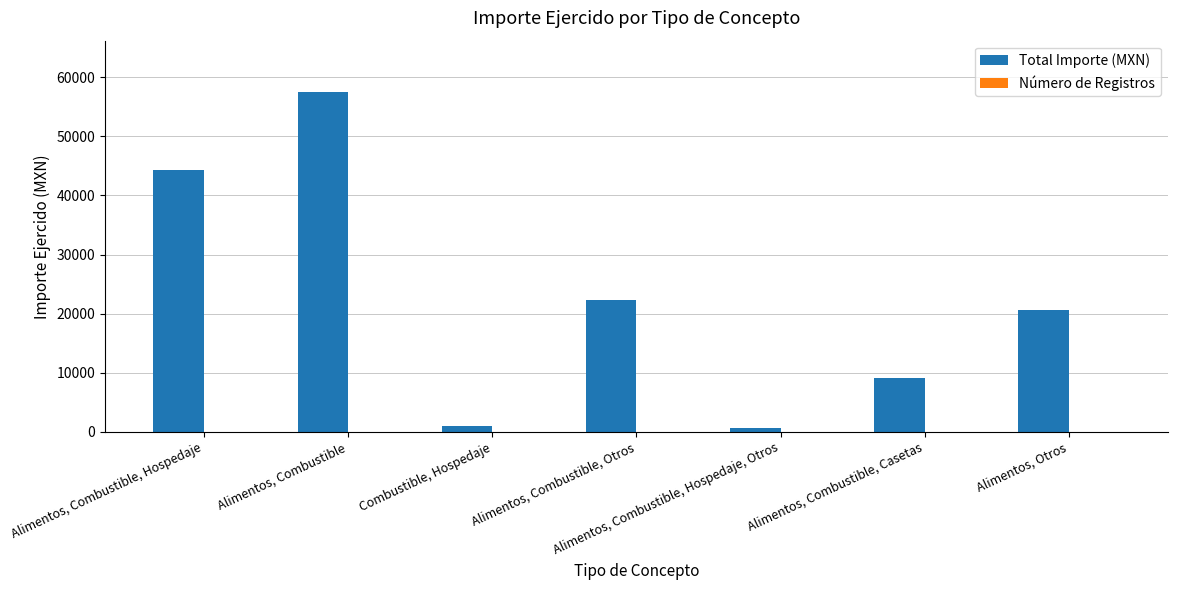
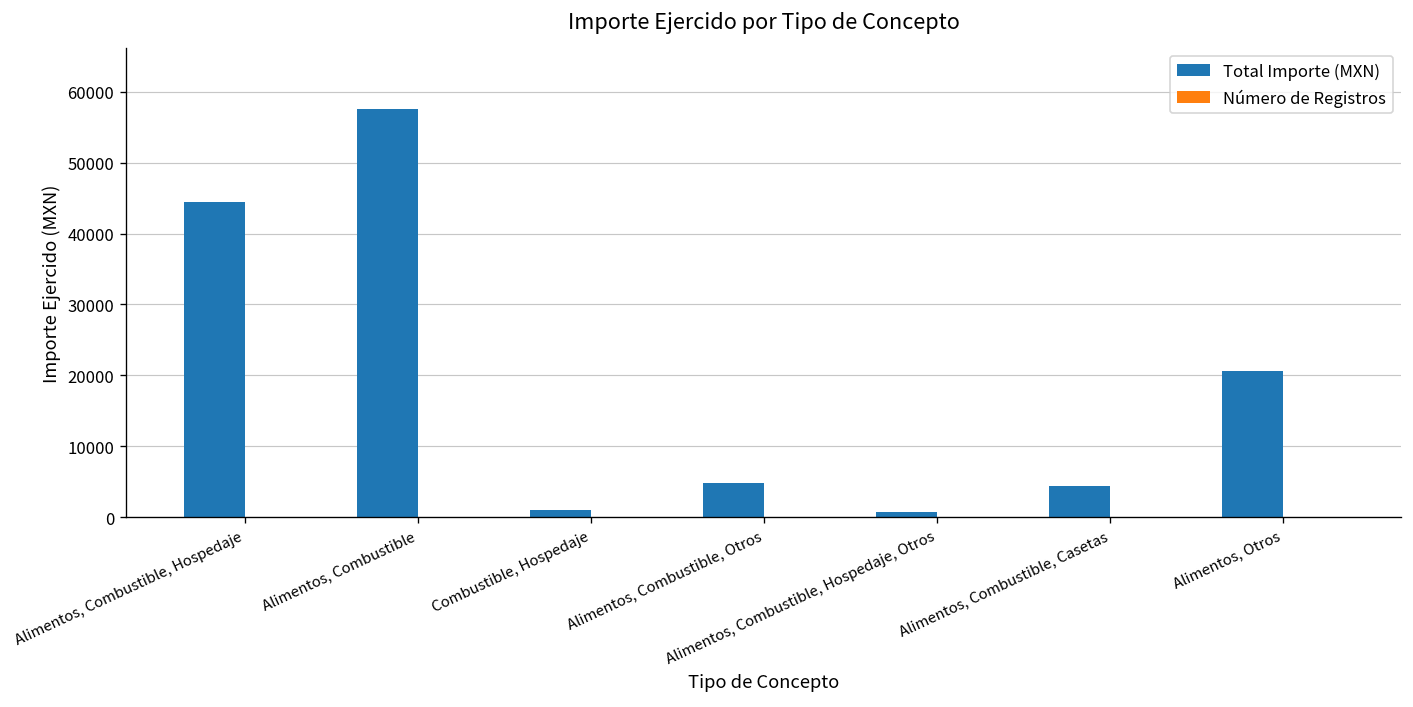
  {
    "Total Importe (MXN)": {
      "Alimentos, Combustible, Hospedaje": 44000,
      "Alimentos, Combustible": 58000,
      "Combustible, Hospedaje": 1000,
-     "Alimentos, Combustible, Otros": 22000,
+     "Alimentos, Combustible, Otros": 5000,
      "Alimentos, Combustible, Hospedaje, Otros": 1000,
-     "Alimentos, Combustible, Casetas": 9000,
+     "Alimentos, Combustible, Casetas": 4000,
      "Alimentos, Otros": 21000
    }
  }
